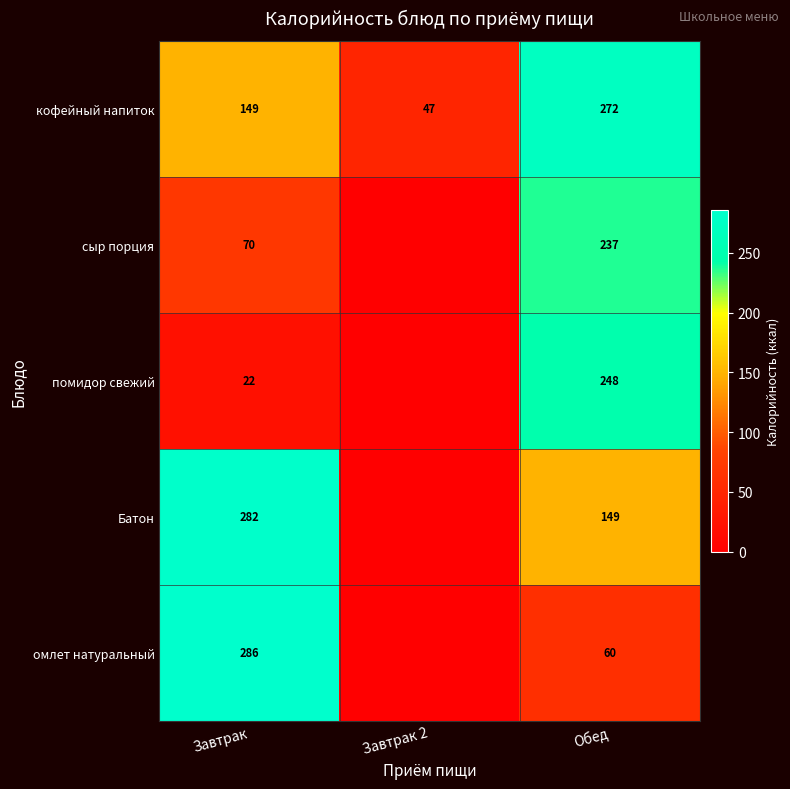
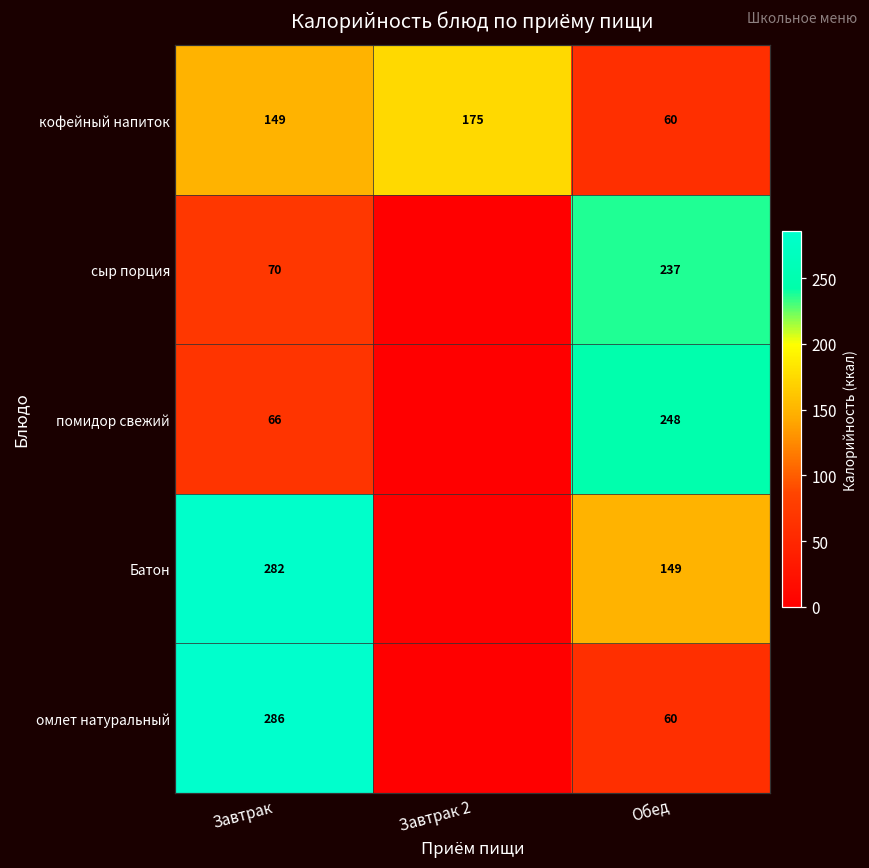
  {
    "кофейный напиток": {
      "Завтрак": 149,
-     "Завтрак 2": 47,
-     "Обед": 272
+     "Завтрак 2": 175,
+     "Обед": 60
    },
    "сыр порция": {
      "Завтрак": 70,
      "Обед": 237
    },
    "помидор свежий": {
-     "Завтрак": 22,
+     "Завтрак": 66,
      "Обед": 248
    },
    "Батон": {
      "Завтрак": 282,
      "Обед": 149
    },
    "омлет натуральный": {
      "Завтрак": 286,
      "Обед": 60
    }
  }
